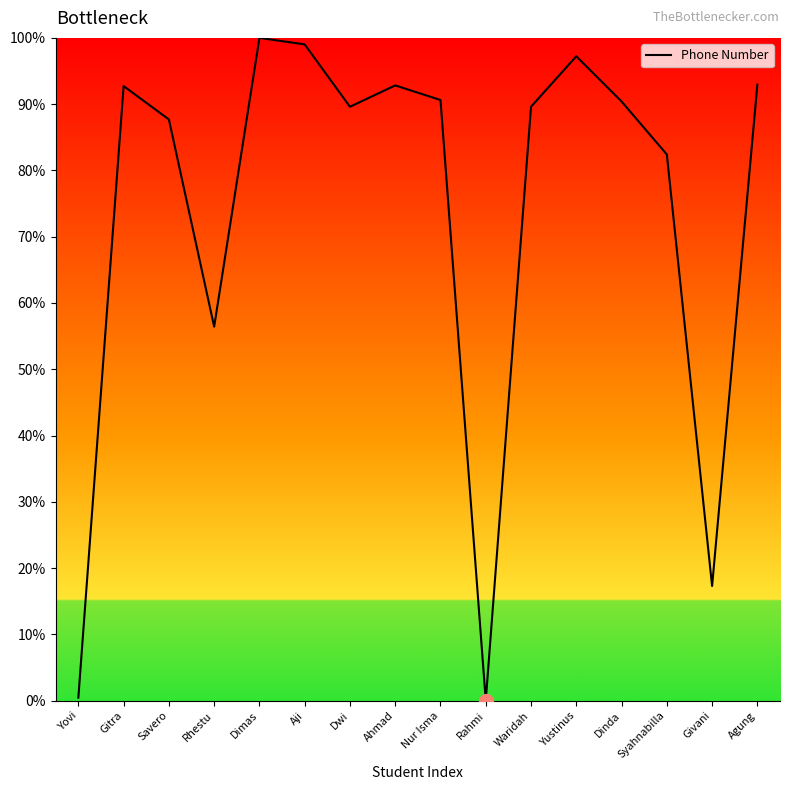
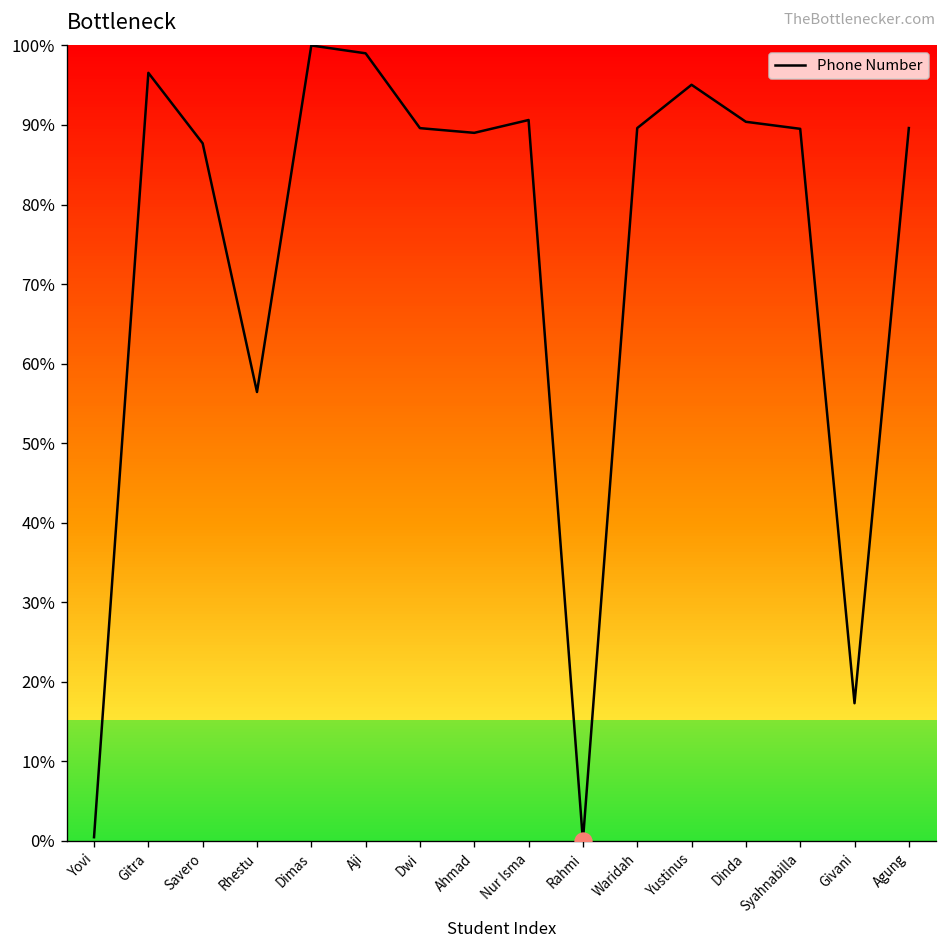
  {
    "Phone Number": {
      "Yovi": "0%",
-     "Gitra": "93%",
+     "Gitra": "97%",
      "Savero": "88%",
      "Rhestu": "56%",
      "Dimas": "100%",
      "Aji": "99%",
      "Dwi": "90%",
-     "Ahmad": "93%",
+     "Ahmad": "89%",
      "Nur Isma": "91%",
      "Waridah": "90%",
-     "Yustinus": "97%",
+     "Yustinus": "95%",
      "Dinda": "90%",
-     "Syahnabilla": "82%",
+     "Syahnabilla": "90%",
      "Givani": "17%",
-     "Agung": "93%"
+     "Agung": "90%"
    }
  }
